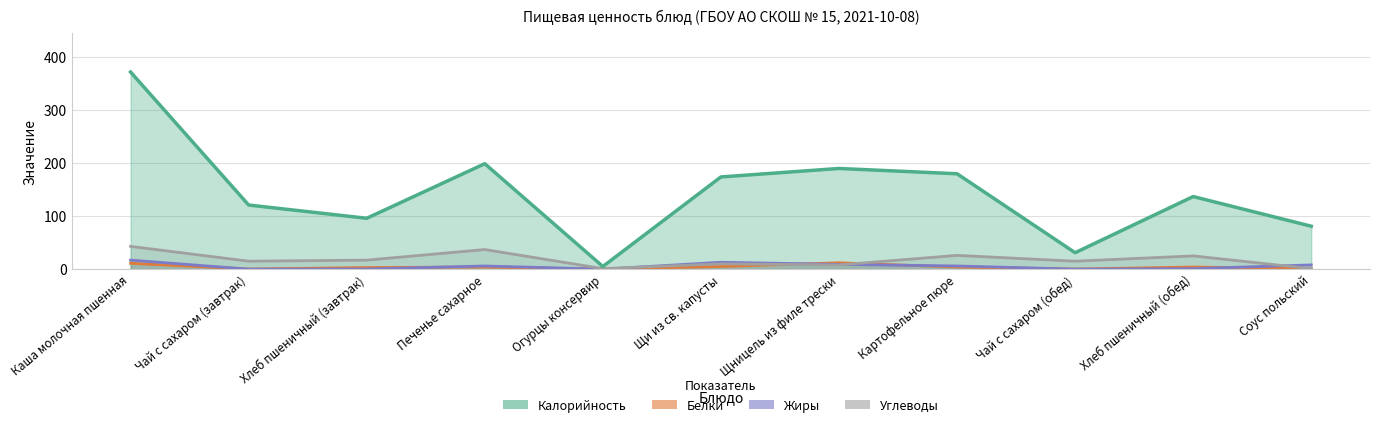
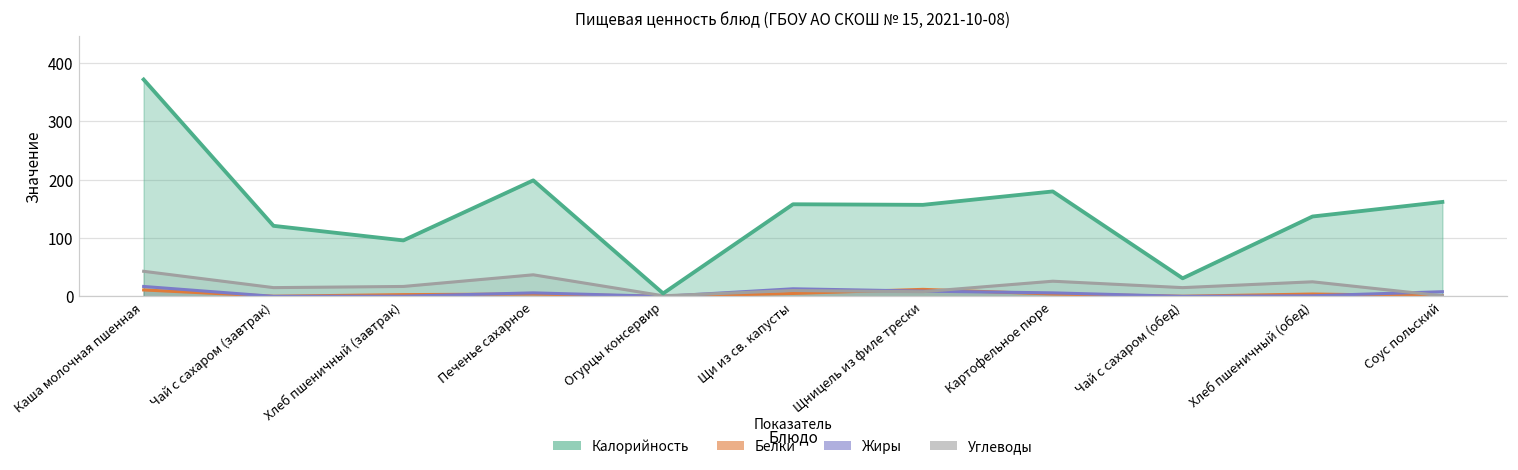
  {
    "Калорийность": {
      "Каша молочная пшенная": 370,
      "Чай с сахаром (завтрак)": 120,
      "Хлеб пшеничный (завтрак)": 100,
      "Печенье сахарное": 200,
-     "Щи из св. капусты": 170,
-     "Щницель из филе трески": 190,
+     "Щи из св. капусты": 160,
+     "Щницель из филе трески": 160,
      "Картофельное пюре": 180,
      "Чай с сахаром (обед)": 30,
      "Хлеб пшеничный (обед)": 140,
-     "Соус польский": 80
+     "Соус польский": 160
    }
  }
